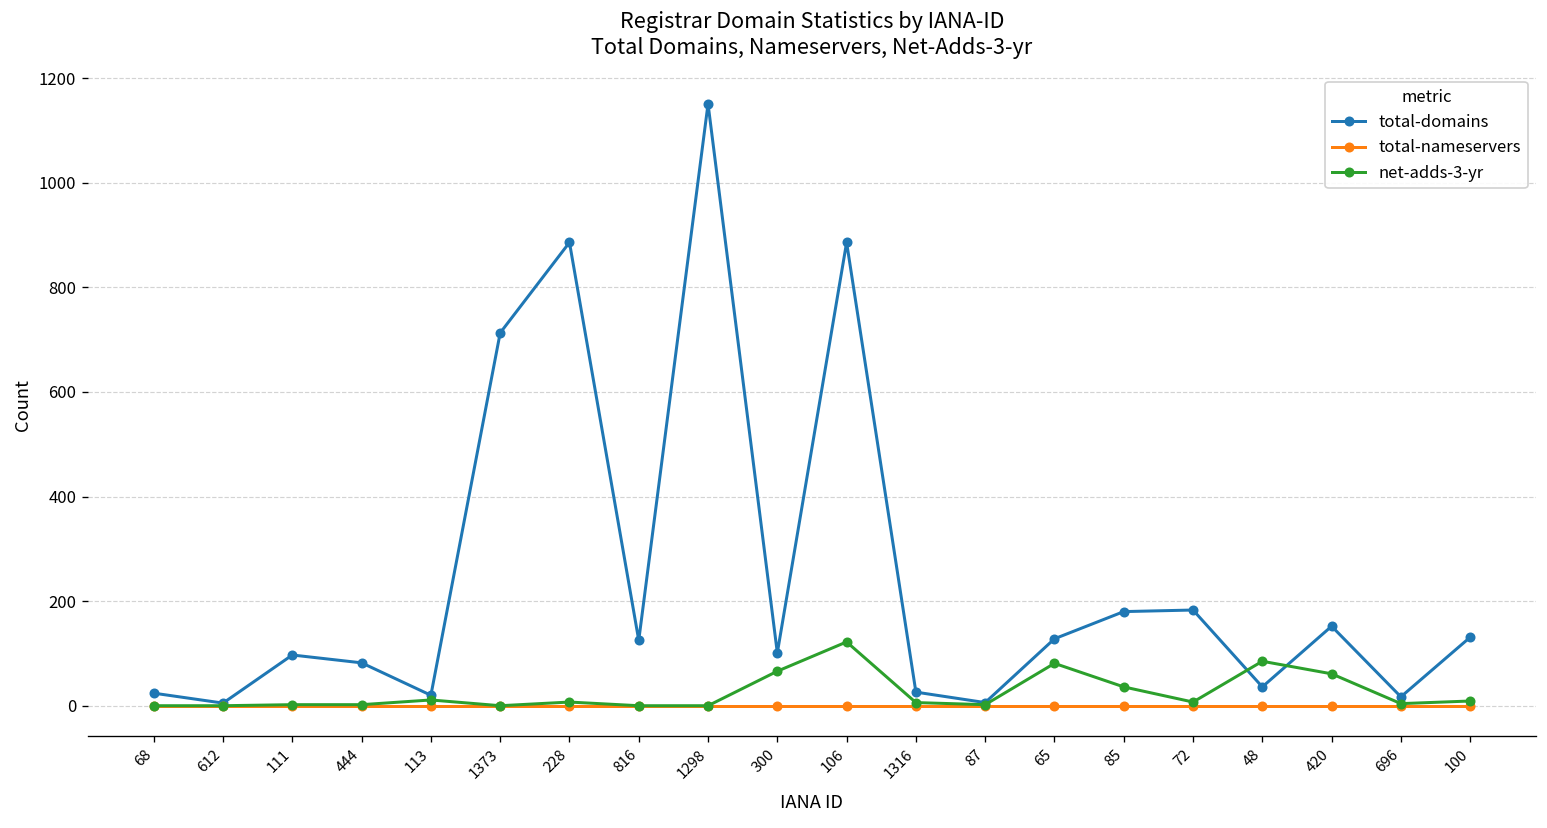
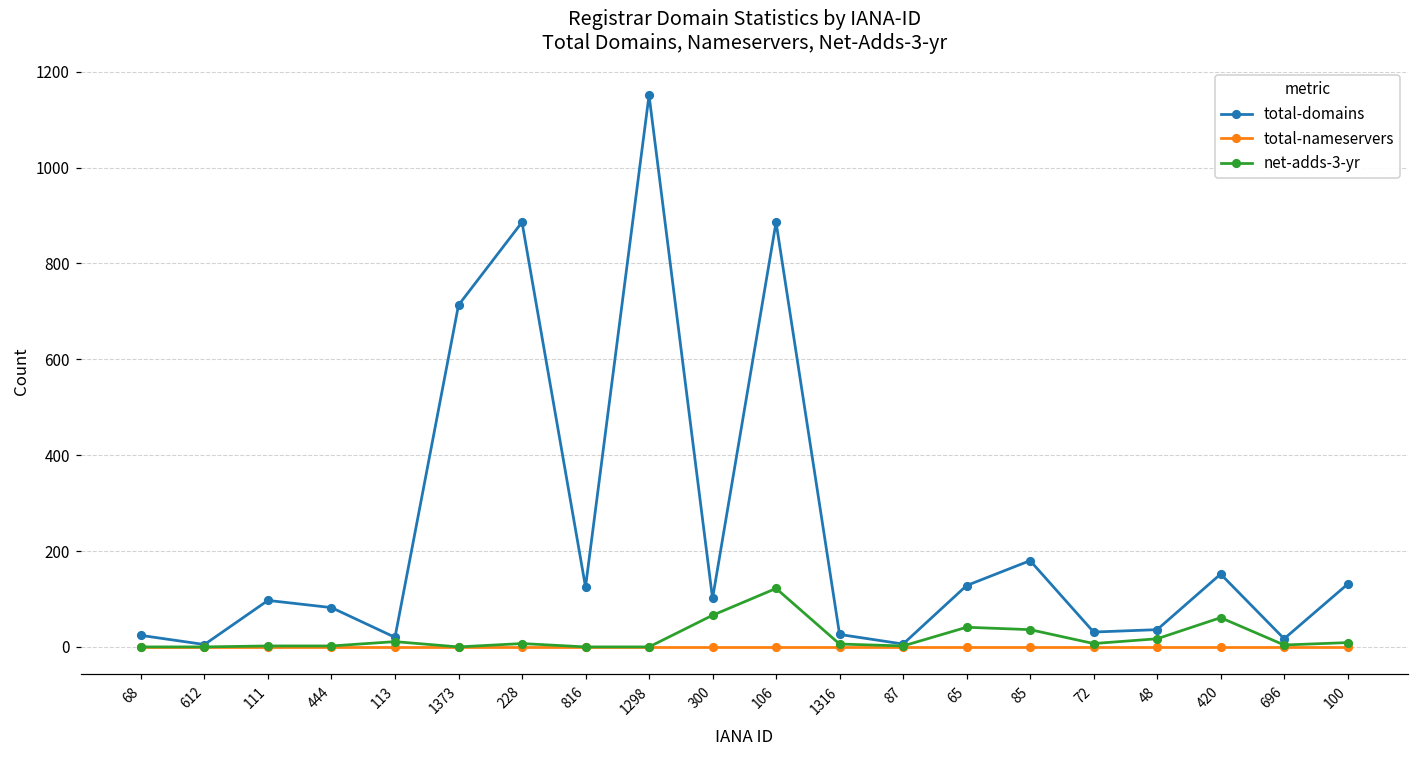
  {
    "total-domains": {
      "68": 20,
      "111": 100,
      "444": 80,
      "113": 20,
      "1373": 710,
      "228": 890,
      "816": 130,
      "1298": 1150,
      "300": 100,
      "106": 890,
      "1316": 30,
      "65": 130,
      "85": 180,
-     "72": 180,
+     "72": 30,
      "48": 40,
      "420": 150,
      "696": 20,
      "100": 130
    },
    "total-nameservers": {
      "113": 0,
      "228": 0,
      "300": 0,
      "106": 0,
      "1316": 0,
      "65": 0,
      "85": 0,
      "72": 0,
      "48": 0,
      "420": 0,
      "100": 0
    },
    "net-adds-3-yr": {
      "113": 10,
      "228": 10,
      "300": 70,
      "106": 120,
      "1316": 10,
-     "65": 80,
+     "65": 40,
      "85": 40,
      "72": 10,
-     "48": 90,
+     "48": 20,
      "420": 60,
      "100": 10
    }
  }
